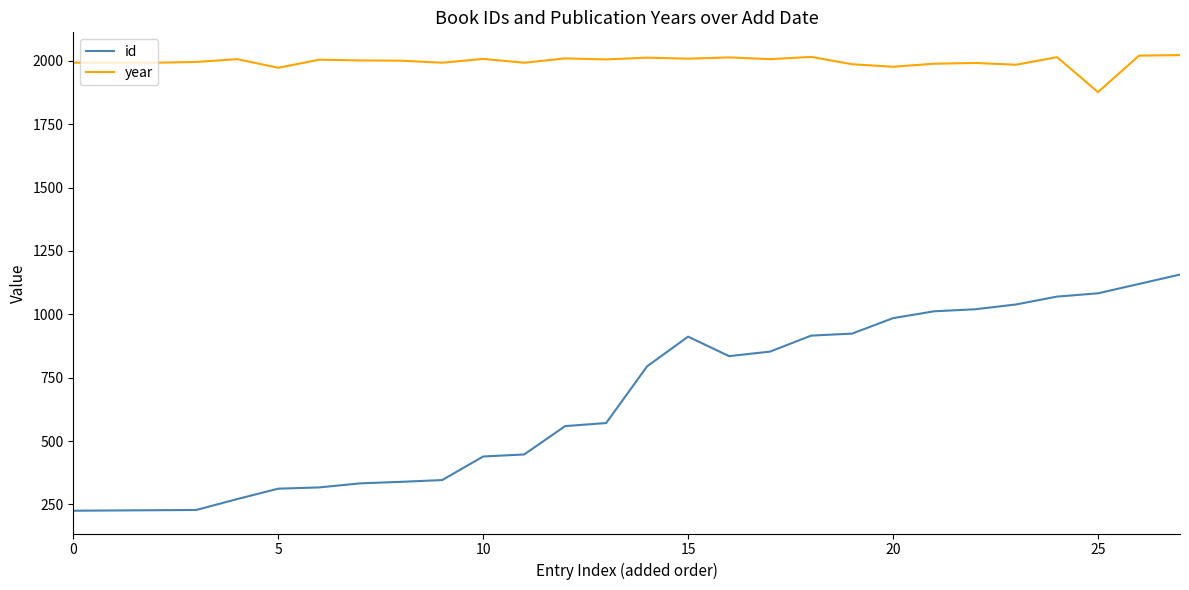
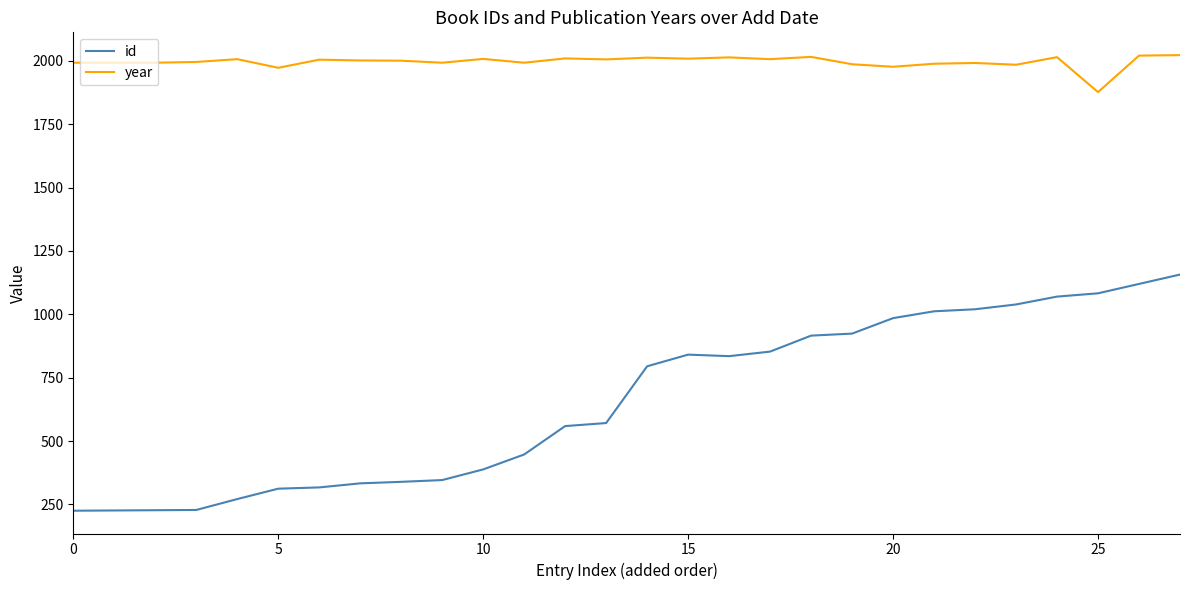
  {
    "id": {
      "0": 230,
      "5": 310,
-     "10": 440,
-     "15": 910,
+     "10": 390,
+     "15": 840,
      "20": 990,
      "25": 1080
    },
    "year": {
      "0": 1990,
      "5": 1970,
      "10": 2010,
      "15": 2010,
      "20": 1980,
      "25": 1880
    }
  }
